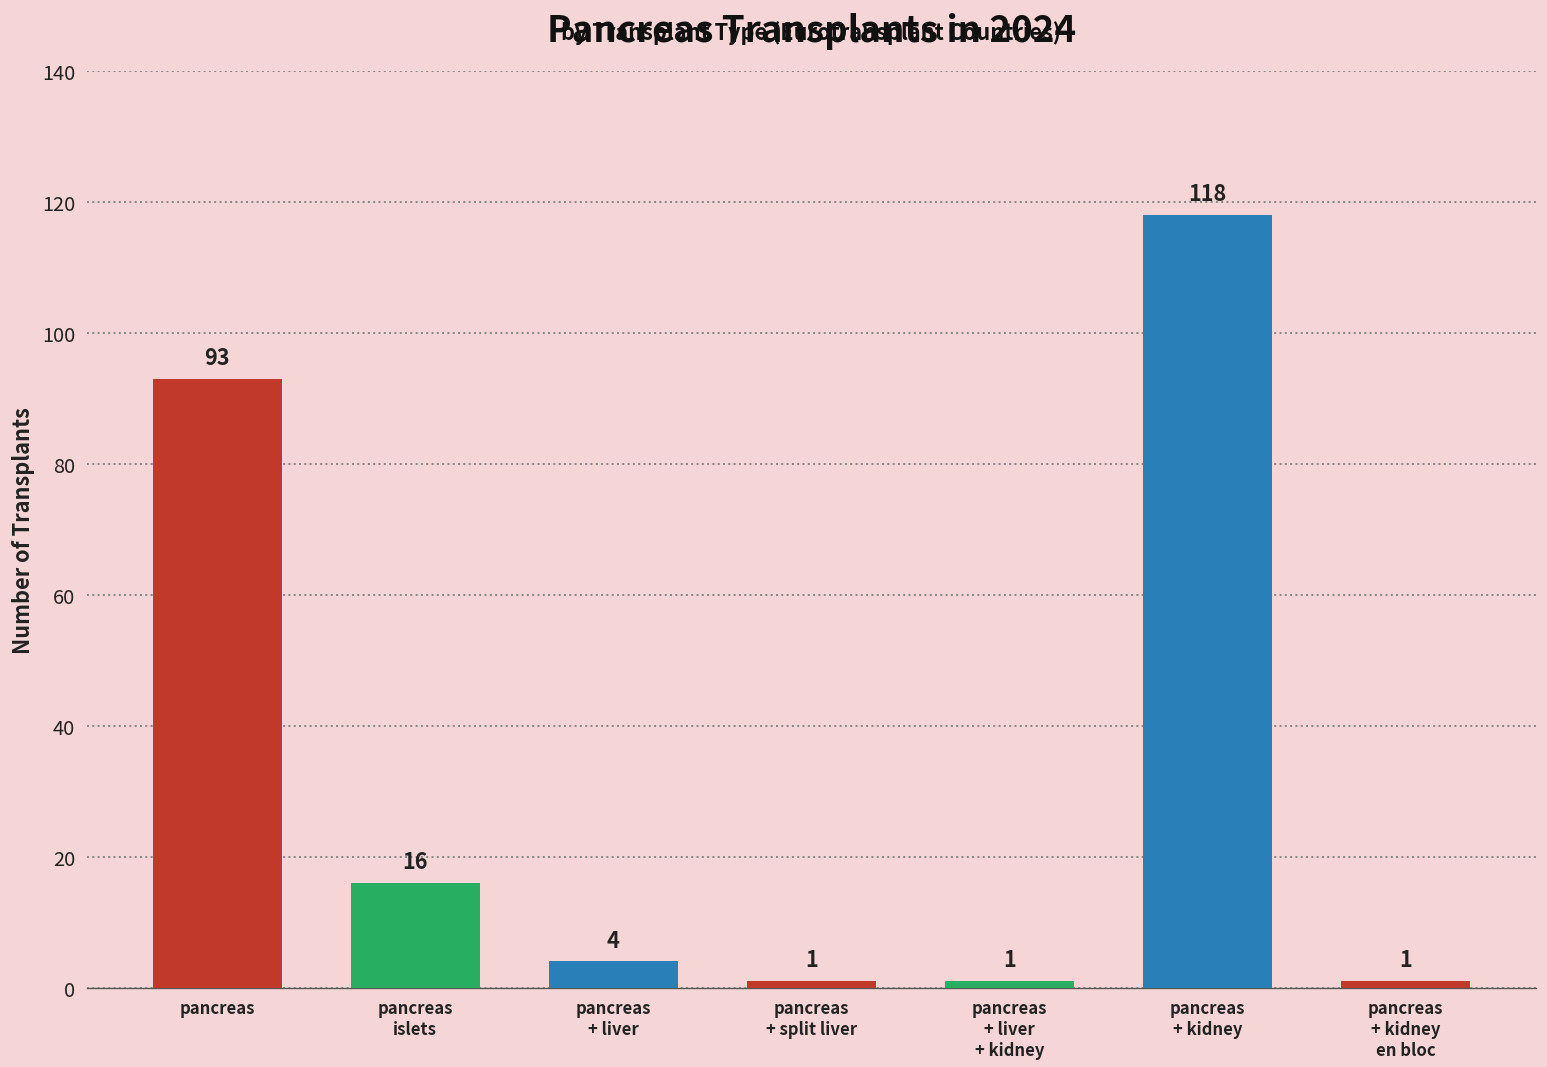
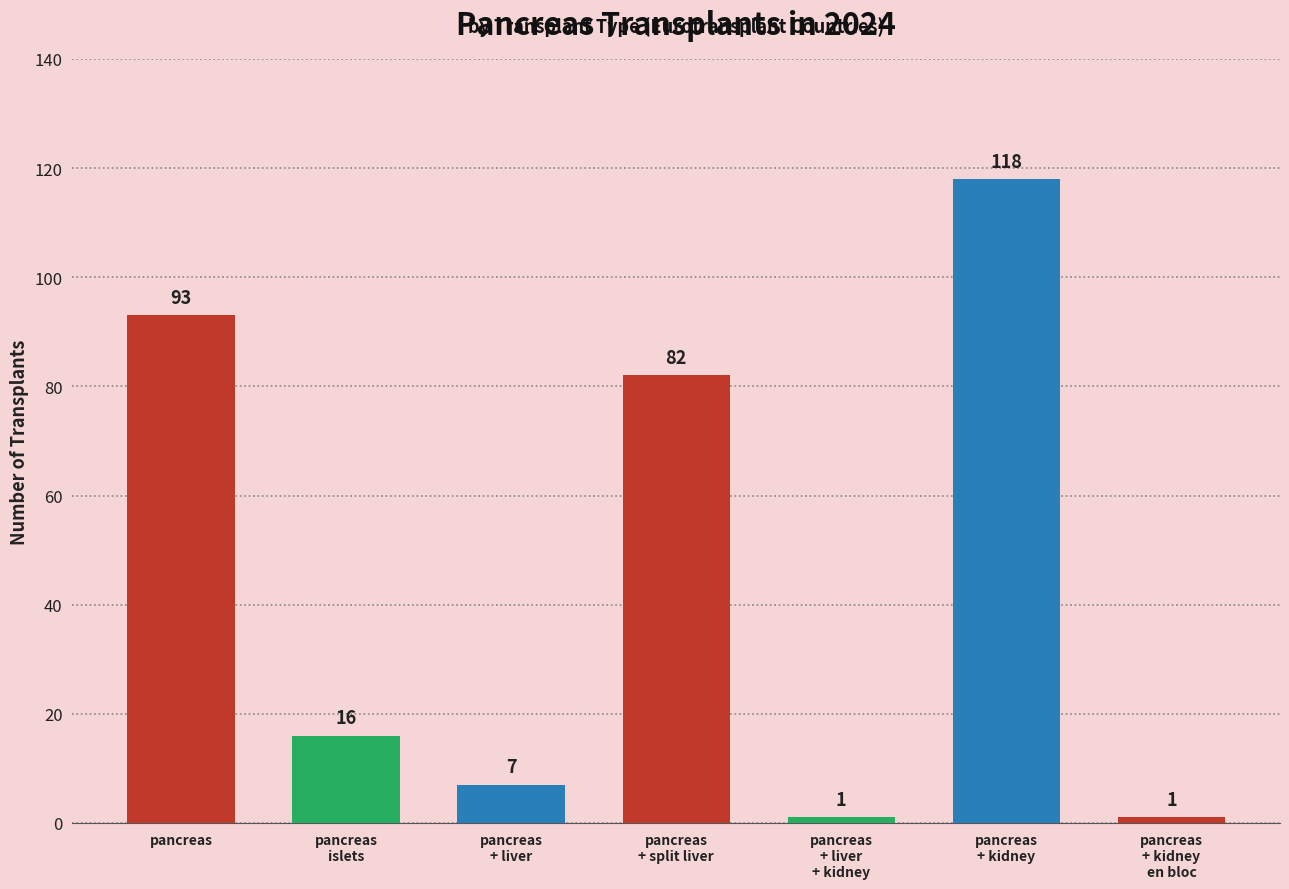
  {
    "pancreas": 93,
    "pancreas islets": 16,
-   "pancreas + liver": 4,
-   "pancreas + split liver": 1,
+   "pancreas + liver": 7,
+   "pancreas + split liver": 82,
    "pancreas + liver + kidney": 1,
    "pancreas + kidney": 118,
    "pancreas + kidney en bloc": 1
  }
